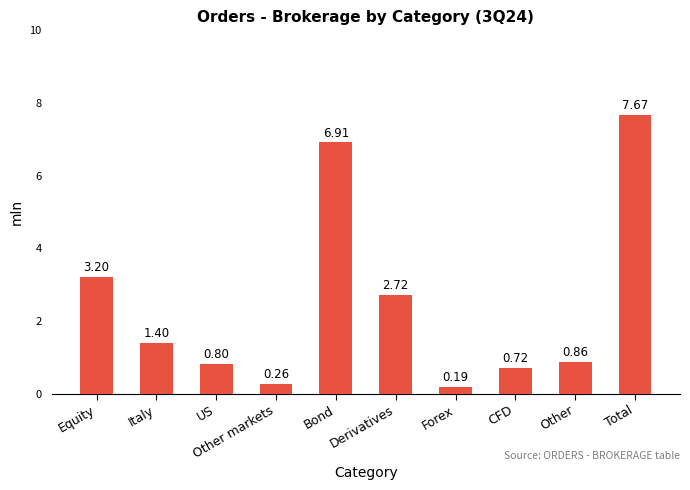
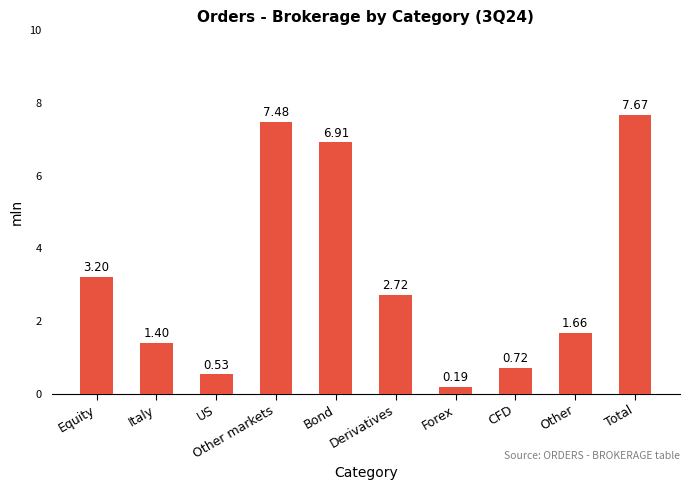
  {
    "Equity": 3.20,
    "Italy": 1.40,
-   "US": 0.80,
-   "Other markets": 0.26,
+   "US": 0.53,
+   "Other markets": 7.48,
    "Bond": 6.91,
    "Derivatives": 2.72,
    "Forex": 0.19,
    "CFD": 0.72,
-   "Other": 0.86,
+   "Other": 1.66,
    "Total": 7.67
  }
